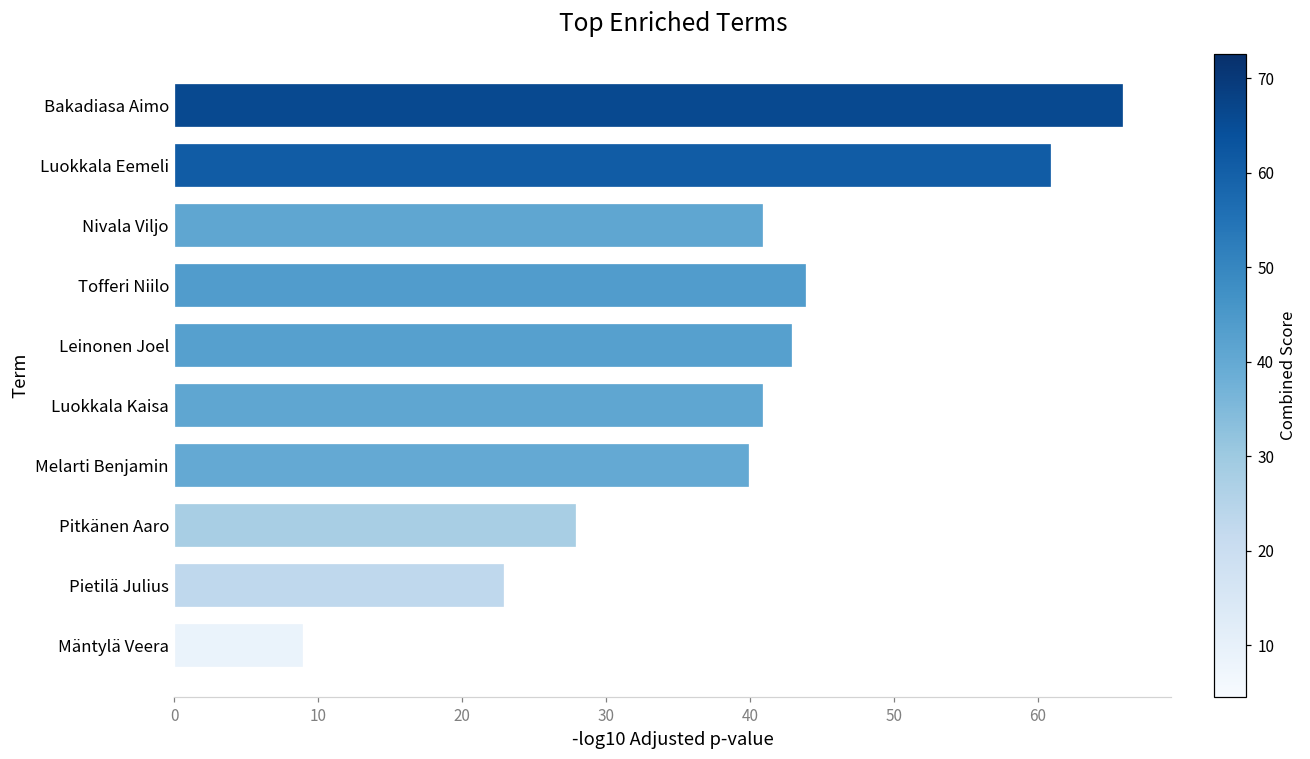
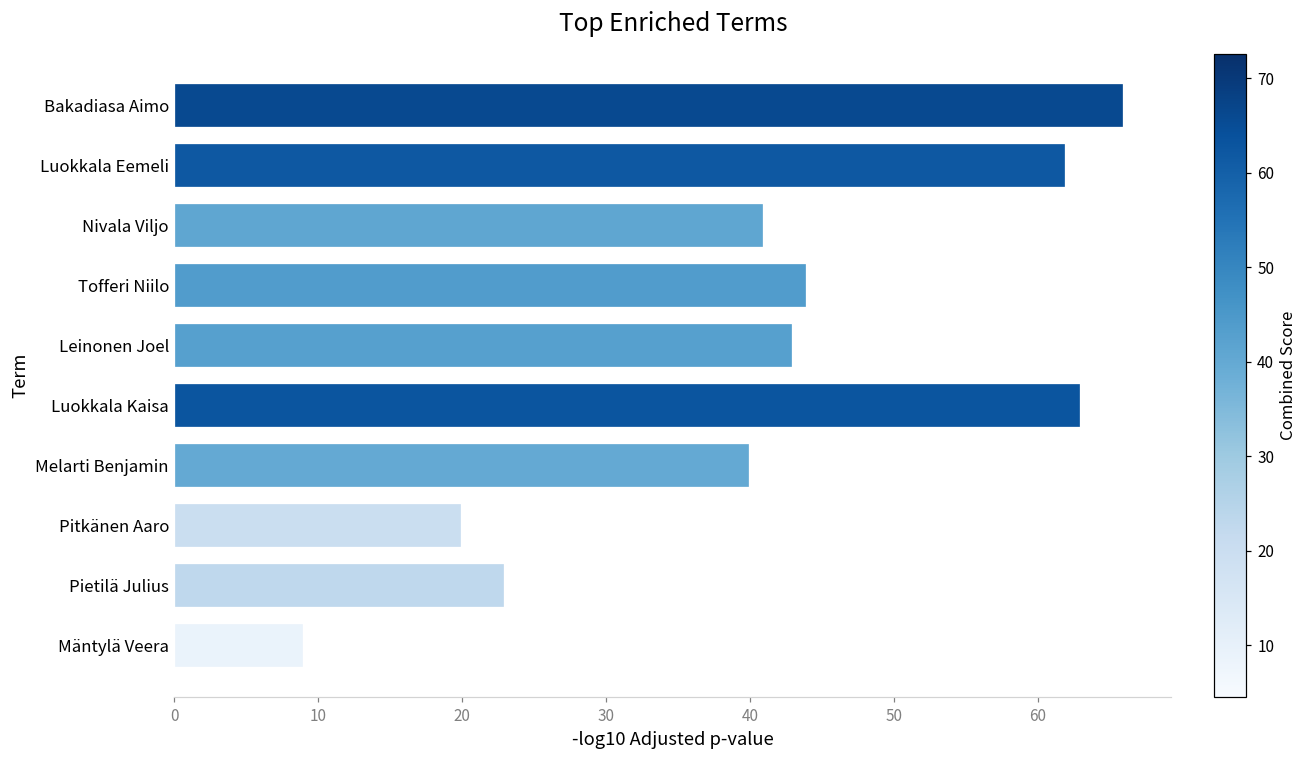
  {
    "Bakadiasa Aimo": 66,
-   "Luokkala Eemeli": 61,
+   "Luokkala Eemeli": 62,
    "Nivala Viljo": 41,
    "Tofferi Niilo": 44,
    "Leinonen Joel": 43,
-   "Luokkala Kaisa": 41,
+   "Luokkala Kaisa": 63,
    "Melarti Benjamin": 40,
-   "Pitkänen Aaro": 28,
+   "Pitkänen Aaro": 20,
    "Pietilä Julius": 23,
    "Mäntylä Veera": 9
  }
